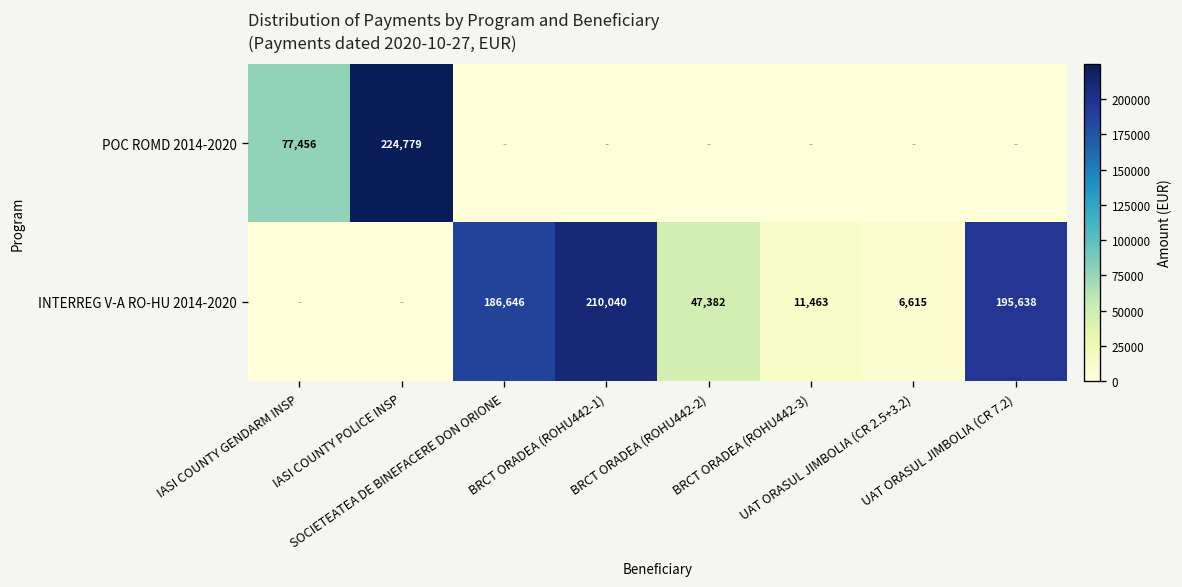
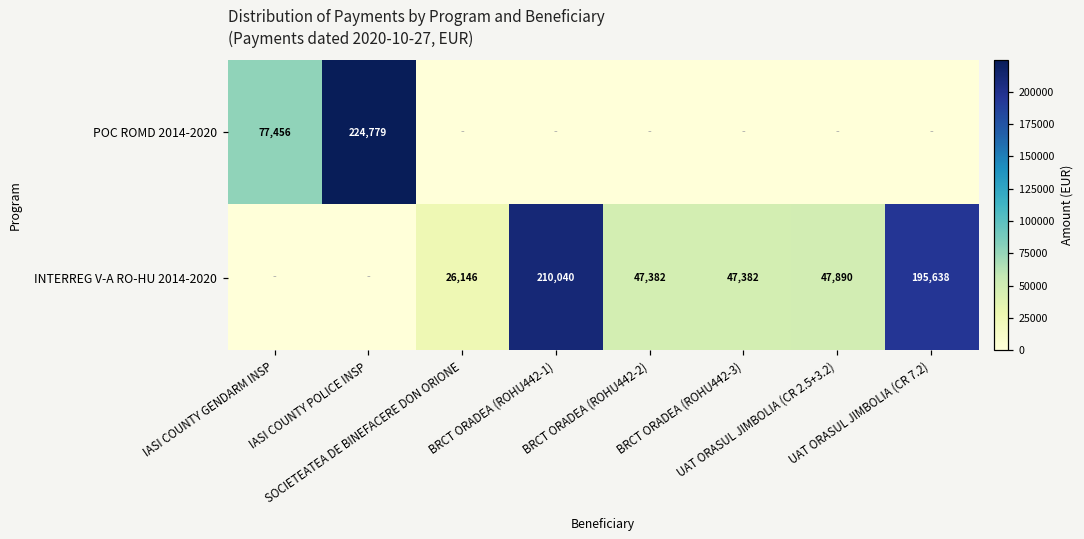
  {
    "POC ROMD 2014-2020": {
      "IASI COUNTY GENDARM INSP": "77,456",
      "IASI COUNTY POLICE INSP": "224,779"
    },
    "INTERREG V-A RO-HU 2014-2020": {
-     "SOCIETEATEA DE BINEFACERE DON ORIONE": "186,646",
+     "SOCIETEATEA DE BINEFACERE DON ORIONE": "26,146",
      "BRCT ORADEA (ROHU442-1)": "210,040",
      "BRCT ORADEA (ROHU442-2)": "47,382",
-     "BRCT ORADEA (ROHU442-3)": "11,463",
-     "UAT ORASUL JIMBOLIA (CR 2.5+3.2)": "6,615",
+     "BRCT ORADEA (ROHU442-3)": "47,382",
+     "UAT ORASUL JIMBOLIA (CR 2.5+3.2)": "47,890",
      "UAT ORASUL JIMBOLIA (CR 7.2)": "195,638"
    }
  }
